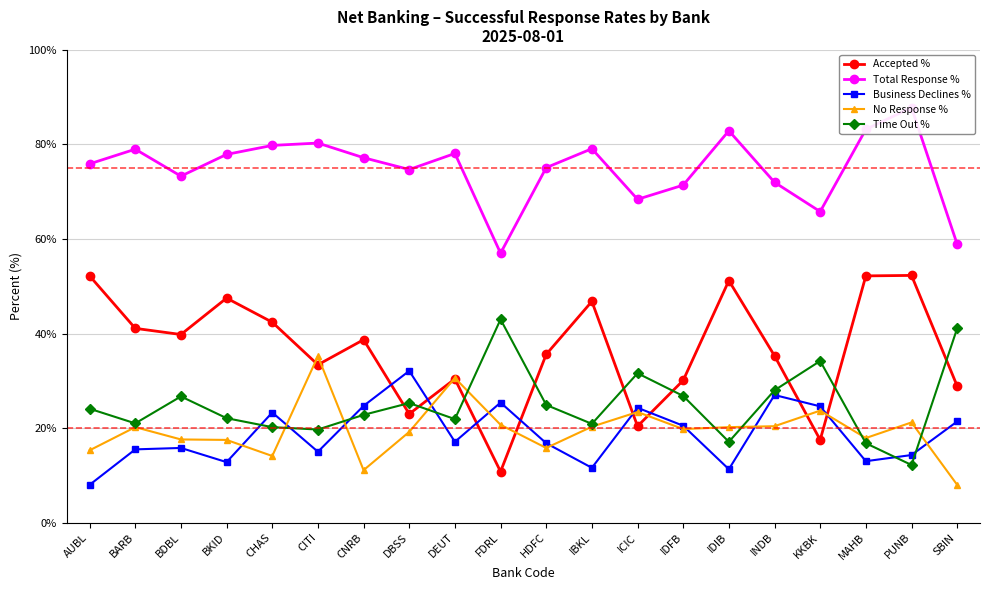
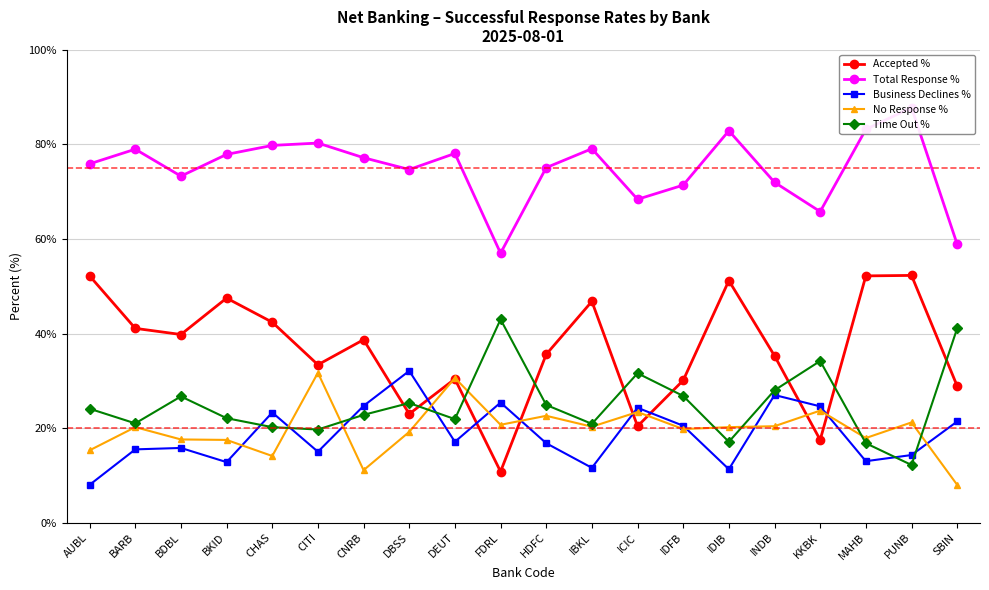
  {
    "Accepted %": {
      "AUBL": "52%",
      "BARB": "41%",
      "BDBL": "40%",
      "BKID": "48%",
      "CHAS": "42%",
      "CITI": "33%",
      "CNRB": "39%",
      "DBSS": "23%",
      "FDRL": "11%",
      "HDFC": "36%",
      "IBKL": "47%",
      "ICIC": "20%",
      "IDFB": "30%",
      "IDIB": "51%",
      "INDB": "35%",
      "KKBK": "18%",
      "MAHB": "52%",
      "PUNB": "52%",
      "SBIN": "29%"
    },
    "Total Response %": {
      "AUBL": "76%",
      "BARB": "79%",
      "BDBL": "73%",
      "BKID": "78%",
      "CHAS": "80%",
      "CITI": "80%",
      "CNRB": "77%",
      "DBSS": "75%",
      "DEUT": "78%",
      "FDRL": "57%",
      "HDFC": "75%",
      "IBKL": "79%",
      "ICIC": "68%",
      "IDFB": "71%",
      "IDIB": "83%",
      "INDB": "72%",
      "KKBK": "66%",
      "SBIN": "59%"
    },
    "Business Declines %": {
      "AUBL": "8%",
      "BARB": "16%",
      "BDBL": "16%",
      "BKID": "13%",
      "CHAS": "23%",
      "CITI": "15%",
      "CNRB": "25%",
      "DBSS": "32%",
      "DEUT": "17%",
      "FDRL": "25%",
      "HDFC": "17%",
      "IBKL": "12%",
      "ICIC": "24%",
      "IDFB": "21%",
      "IDIB": "11%",
      "INDB": "27%",
      "KKBK": "25%",
      "MAHB": "13%",
      "PUNB": "14%",
      "SBIN": "21%"
    },
    "No Response %": {
      "AUBL": "15%",
      "BARB": "20%",
      "BDBL": "18%",
      "BKID": "18%",
      "CHAS": "14%",
-     "CITI": "35%",
+     "CITI": "32%",
      "CNRB": "11%",
      "DBSS": "19%",
      "FDRL": "21%",
-     "HDFC": "16%",
+     "HDFC": "23%",
      "IBKL": "20%",
      "ICIC": "23%",
      "IDFB": "20%",
      "IDIB": "20%",
      "INDB": "20%",
      "KKBK": "24%",
      "MAHB": "18%",
      "PUNB": "21%",
      "SBIN": "8%"
    },
    "Time Out %": {
      "AUBL": "24%",
      "BARB": "21%",
      "BDBL": "27%",
      "BKID": "22%",
      "CHAS": "20%",
      "CITI": "20%",
      "CNRB": "23%",
      "DBSS": "25%",
      "DEUT": "22%",
      "FDRL": "43%",
      "HDFC": "25%",
      "IBKL": "21%",
      "ICIC": "32%",
      "IDFB": "27%",
      "IDIB": "17%",
      "INDB": "28%",
      "KKBK": "34%",
      "MAHB": "17%",
      "PUNB": "12%",
      "SBIN": "41%"
    }
  }
